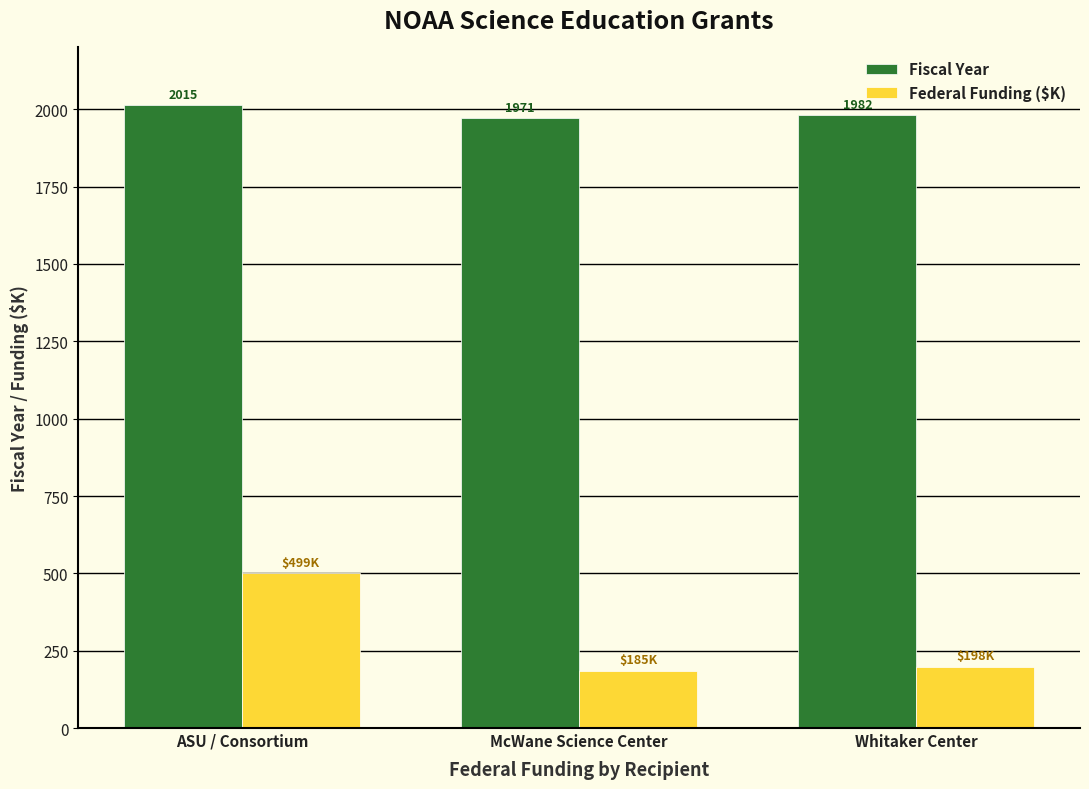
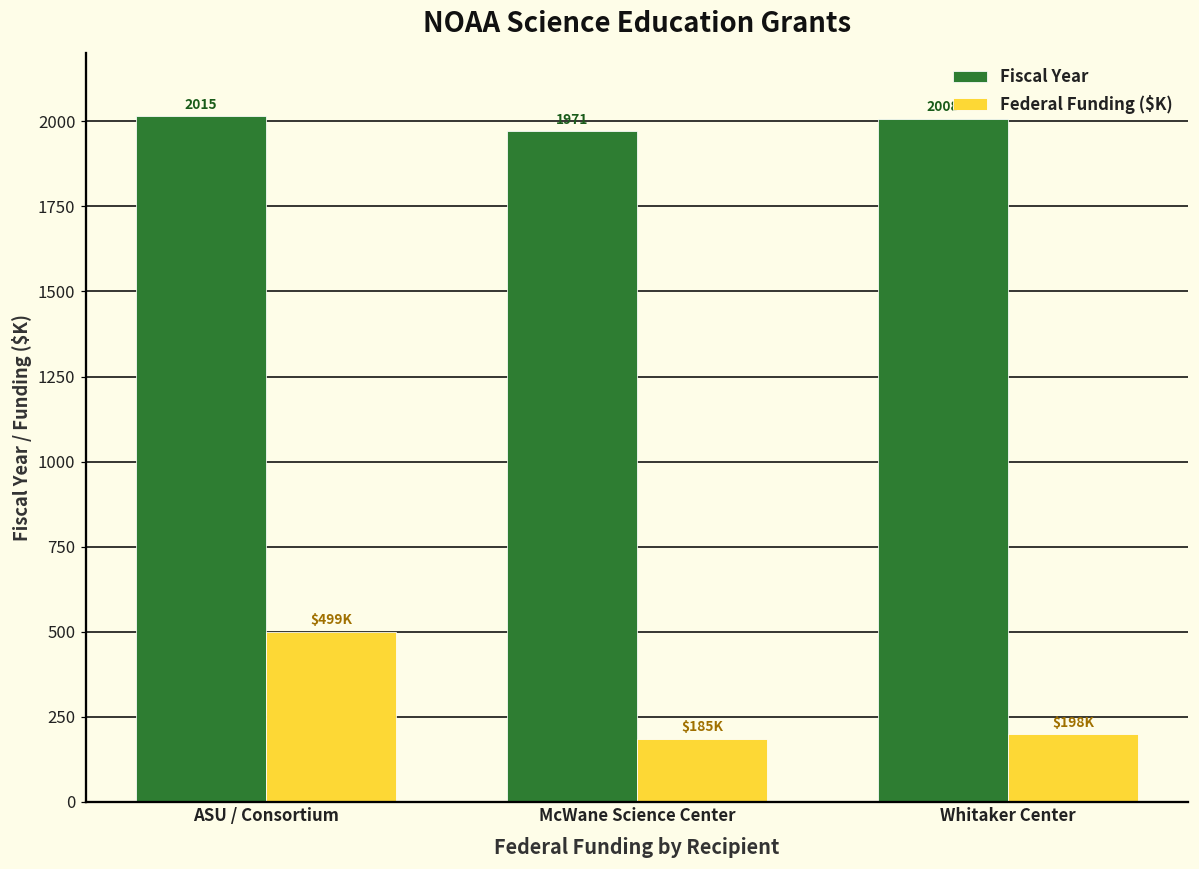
  {
    "Fiscal Year": {
      "ASU / Consortium": 2015,
      "McWane Science Center": 1971,
-     "Whitaker Center": 1982
+     "Whitaker Center": 2008
    }
  }
